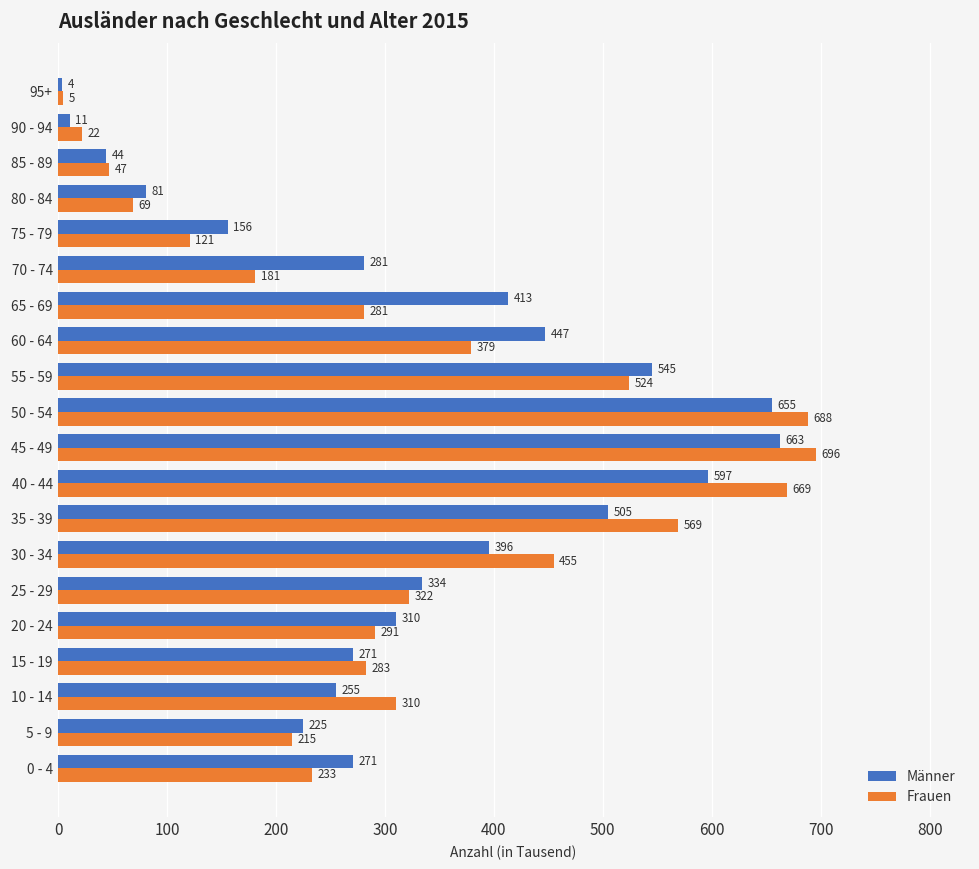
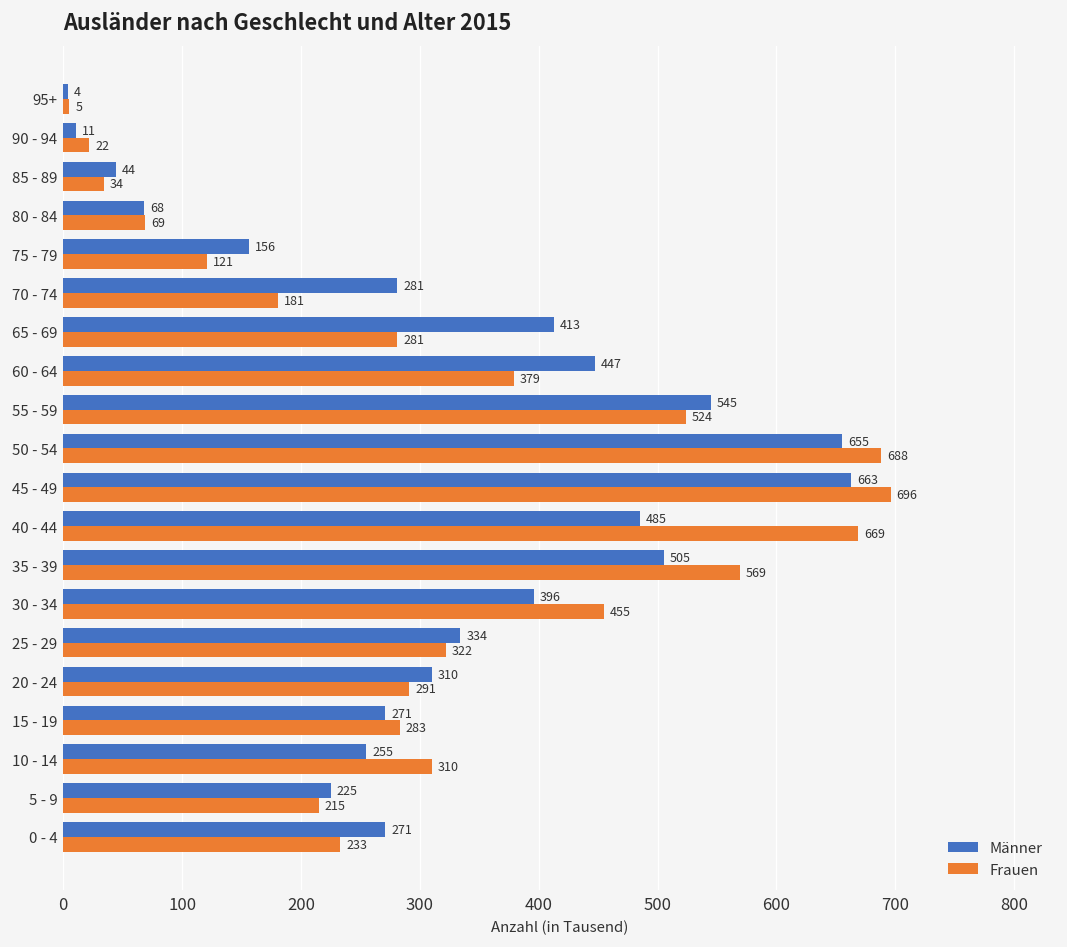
  {
    "Männer": {
      "95+": 4,
      "90 - 94": 11,
      "85 - 89": 44,
-     "80 - 84": 81,
+     "80 - 84": 68,
      "75 - 79": 156,
      "70 - 74": 281,
      "65 - 69": 413,
      "60 - 64": 447,
      "55 - 59": 545,
      "50 - 54": 655,
      "45 - 49": 663,
-     "40 - 44": 597,
+     "40 - 44": 485,
      "35 - 39": 505,
      "30 - 34": 396,
      "25 - 29": 334,
      "20 - 24": 310,
      "15 - 19": 271,
      "10 - 14": 255,
      "5 - 9": 225,
      "0 - 4": 271
    },
    "Frauen": {
      "95+": 5,
      "90 - 94": 22,
-     "85 - 89": 47,
+     "85 - 89": 34,
      "80 - 84": 69,
      "75 - 79": 121,
      "70 - 74": 181,
      "65 - 69": 281,
      "60 - 64": 379,
      "55 - 59": 524,
      "50 - 54": 688,
      "45 - 49": 696,
      "40 - 44": 669,
      "35 - 39": 569,
      "30 - 34": 455,
      "25 - 29": 322,
      "20 - 24": 291,
      "15 - 19": 283,
      "10 - 14": 310,
      "5 - 9": 215,
      "0 - 4": 233
    }
  }
